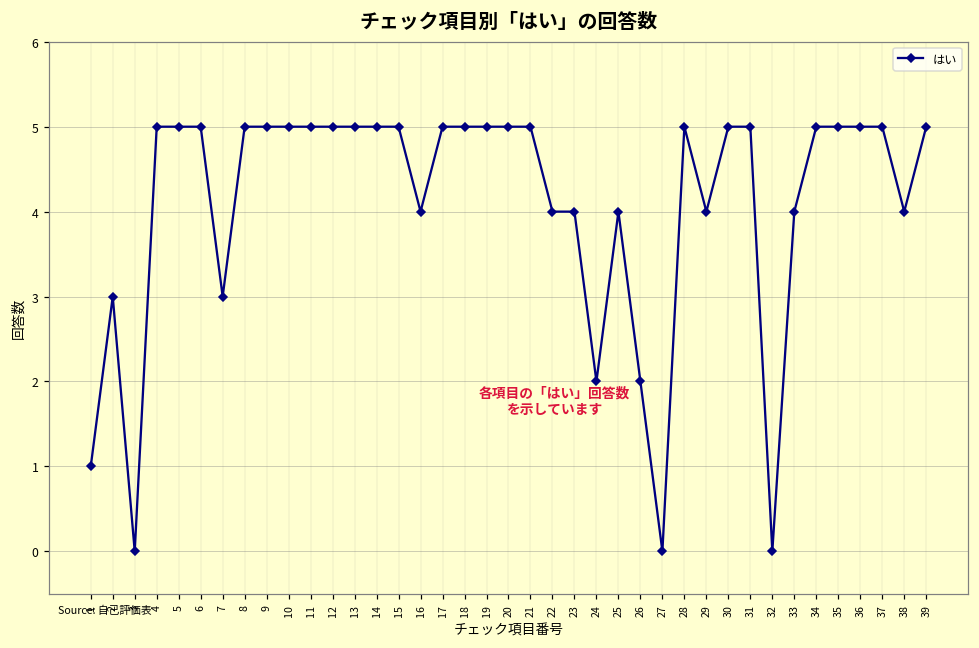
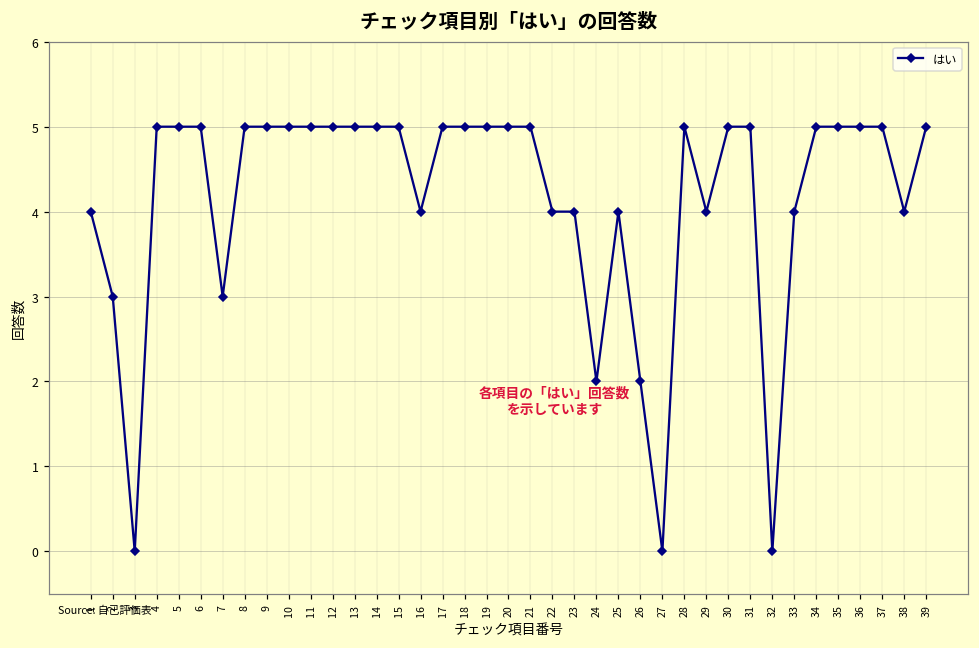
  {
-   "1": 1,
+   "1": 4,
    "2": 3,
    "3": 0,
    "4": 5,
    "5": 5,
    "6": 5,
    "7": 3,
    "8": 5,
    "9": 5,
    "10": 5,
    "11": 5,
    "12": 5,
    "13": 5,
    "14": 5,
    "15": 5,
    "16": 4,
    "17": 5,
    "18": 5,
    "19": 5,
    "20": 5,
    "21": 5,
    "22": 4,
    "23": 4,
    "24": 2,
    "25": 4,
    "26": 2,
    "27": 0,
    "28": 5,
    "29": 4,
    "30": 5,
    "31": 5,
    "32": 0,
    "33": 4,
    "34": 5,
    "35": 5,
    "36": 5,
    "37": 5,
    "38": 4,
    "39": 5
  }
